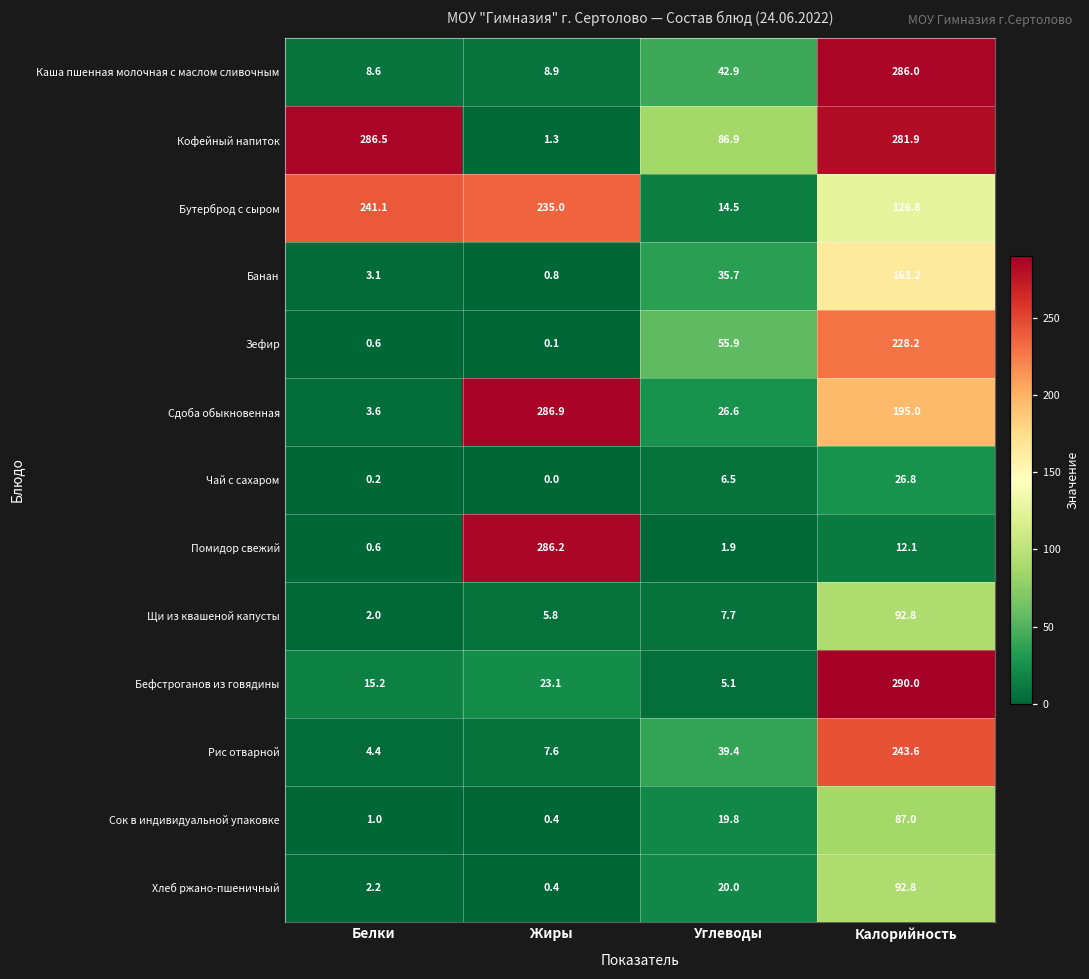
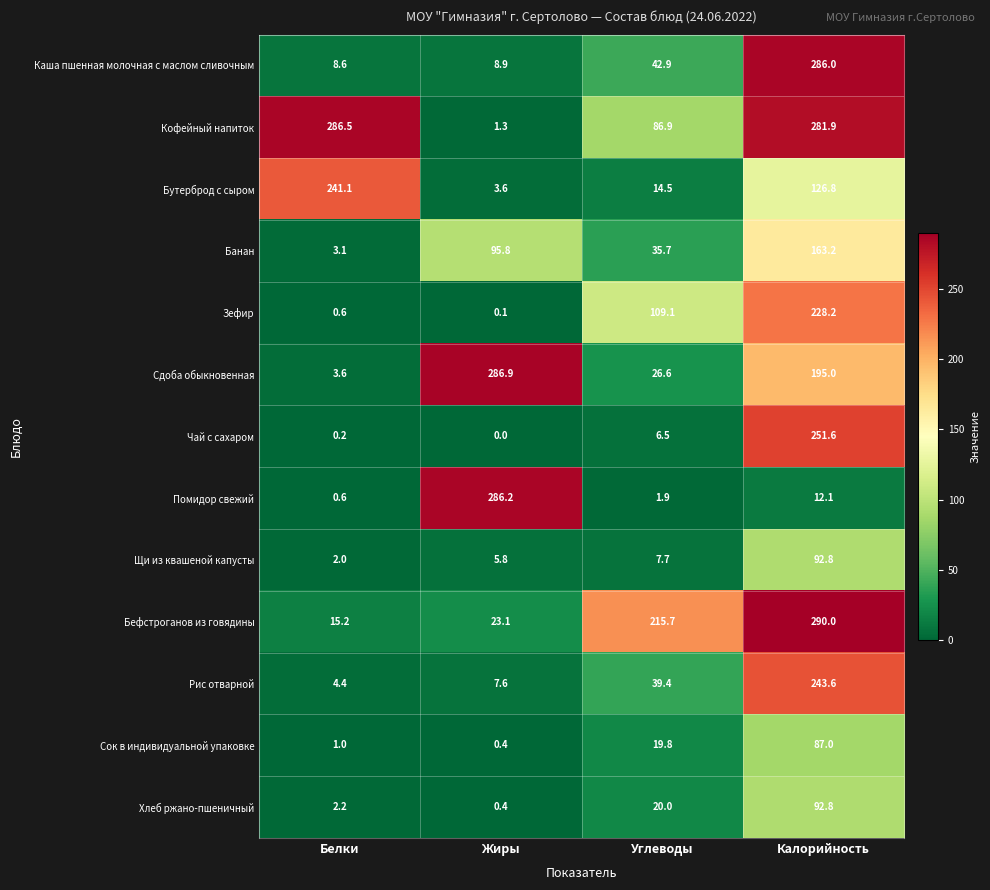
  {
    "Каша пшенная молочная с маслом сливочным": {
      "Белки": 8.6,
      "Жиры": 8.9,
      "Углеводы": 42.9,
      "Калорийность": 286.0
    },
    "Кофейный напиток": {
      "Белки": 286.5,
      "Жиры": 1.3,
      "Углеводы": 86.9,
      "Калорийность": 281.9
    },
    "Бутерброд с сыром": {
      "Белки": 241.1,
-     "Жиры": 235.0,
+     "Жиры": 3.6,
      "Углеводы": 14.5,
      "Калорийность": 126.8
    },
    "Банан": {
      "Белки": 3.1,
-     "Жиры": 0.8,
+     "Жиры": 95.8,
      "Углеводы": 35.7,
      "Калорийность": 163.2
    },
    "Зефир": {
      "Белки": 0.6,
      "Жиры": 0.1,
-     "Углеводы": 55.9,
+     "Углеводы": 109.1,
      "Калорийность": 228.2
    },
    "Сдоба обыкновенная": {
      "Белки": 3.6,
      "Жиры": 286.9,
      "Углеводы": 26.6,
      "Калорийность": 195.0
    },
    "Чай с сахаром": {
      "Белки": 0.2,
      "Жиры": 0.0,
      "Углеводы": 6.5,
-     "Калорийность": 26.8
+     "Калорийность": 251.6
    },
    "Помидор свежий": {
      "Белки": 0.6,
      "Жиры": 286.2,
      "Углеводы": 1.9,
      "Калорийность": 12.1
    },
    "Щи из квашеной капусты": {
      "Белки": 2.0,
      "Жиры": 5.8,
      "Углеводы": 7.7,
      "Калорийность": 92.8
    },
    "Бефстроганов из говядины": {
      "Белки": 15.2,
      "Жиры": 23.1,
-     "Углеводы": 5.1,
+     "Углеводы": 215.7,
      "Калорийность": 290.0
    },
    "Рис отварной": {
      "Белки": 4.4,
      "Жиры": 7.6,
      "Углеводы": 39.4,
      "Калорийность": 243.6
    },
    "Сок в индивидуальной упаковке": {
      "Белки": 1.0,
      "Жиры": 0.4,
      "Углеводы": 19.8,
      "Калорийность": 87.0
    },
    "Хлеб ржано-пшеничный": {
      "Белки": 2.2,
      "Жиры": 0.4,
      "Углеводы": 20.0,
      "Калорийность": 92.8
    }
  }
